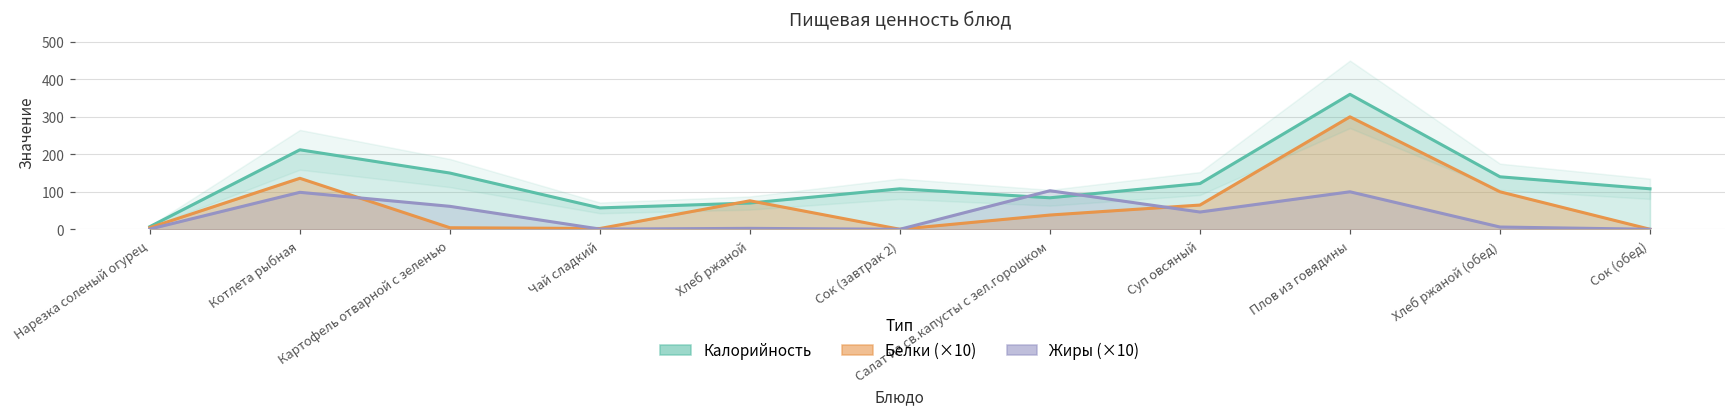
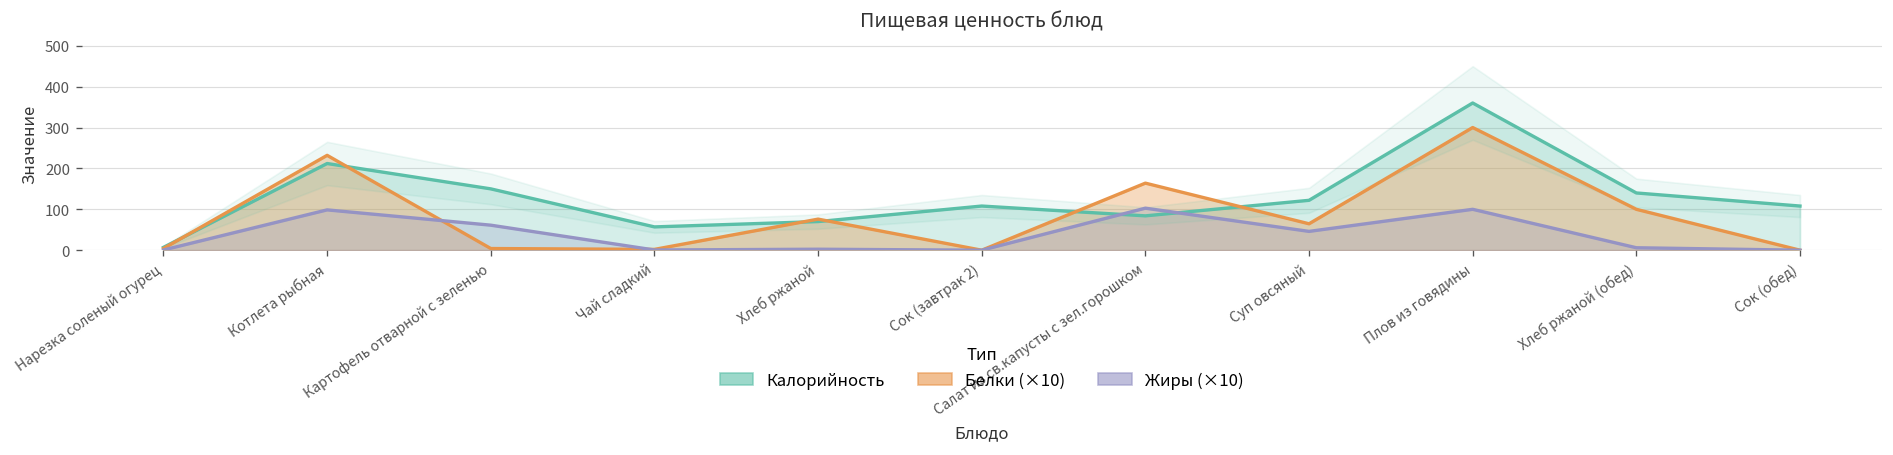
  {
    "Белки (×10)": {
-     "Котлета рыбная": 140,
+     "Котлета рыбная": 230,
      "Картофель отварной с зеленью": 0,
-     "Салат из св.капусты с зел.горошком": 40,
+     "Салат из св.капусты с зел.горошком": 160,
      "Суп овсяный": 60,
      "Плов из говядины": 300,
      "Хлеб ржаной (обед)": 100
    }
  }
